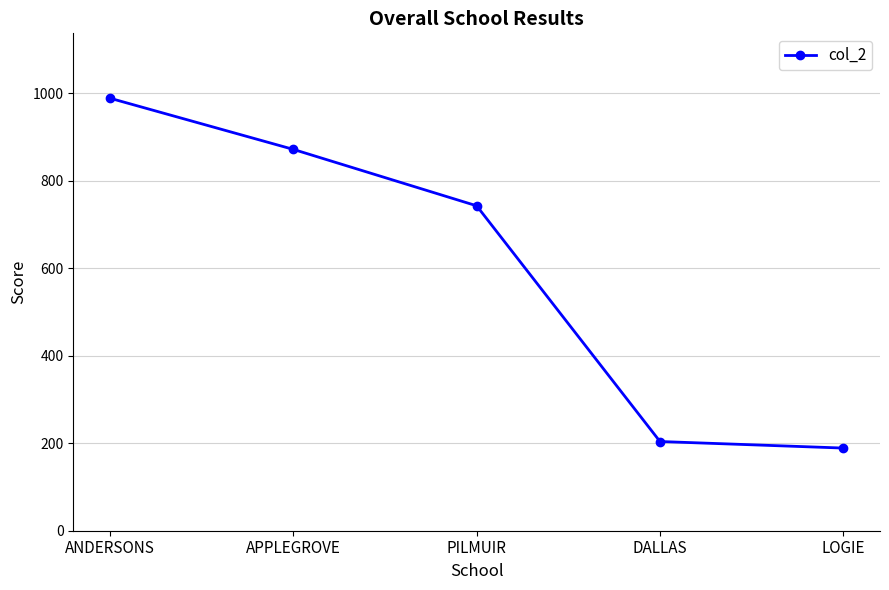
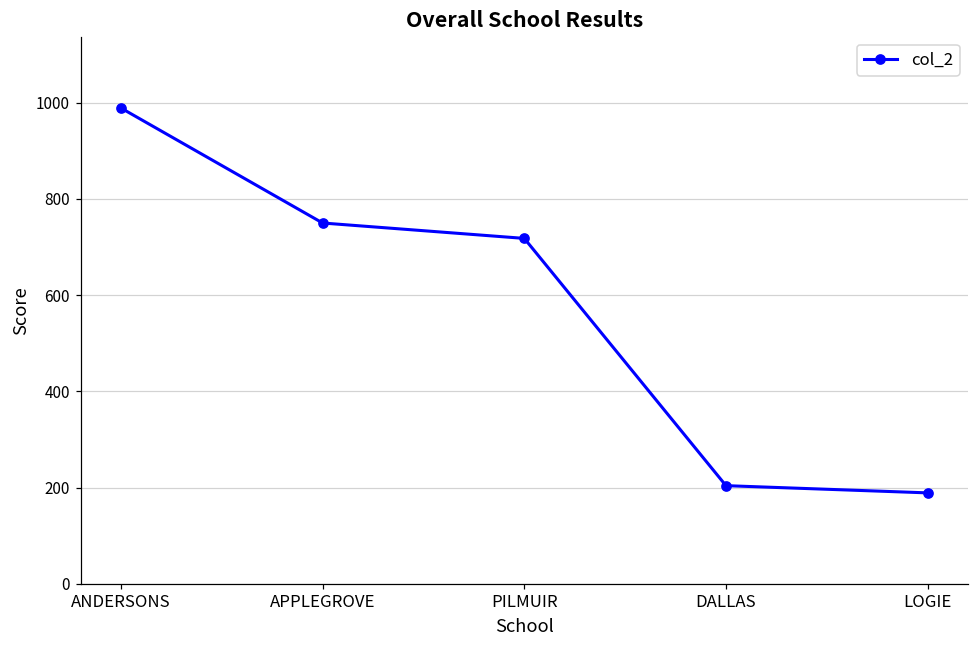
  {
    "ANDERSONS": 990,
-   "APPLEGROVE": 870,
-   "PILMUIR": 740,
+   "APPLEGROVE": 750,
+   "PILMUIR": 720,
    "DALLAS": 200,
    "LOGIE": 190
  }
